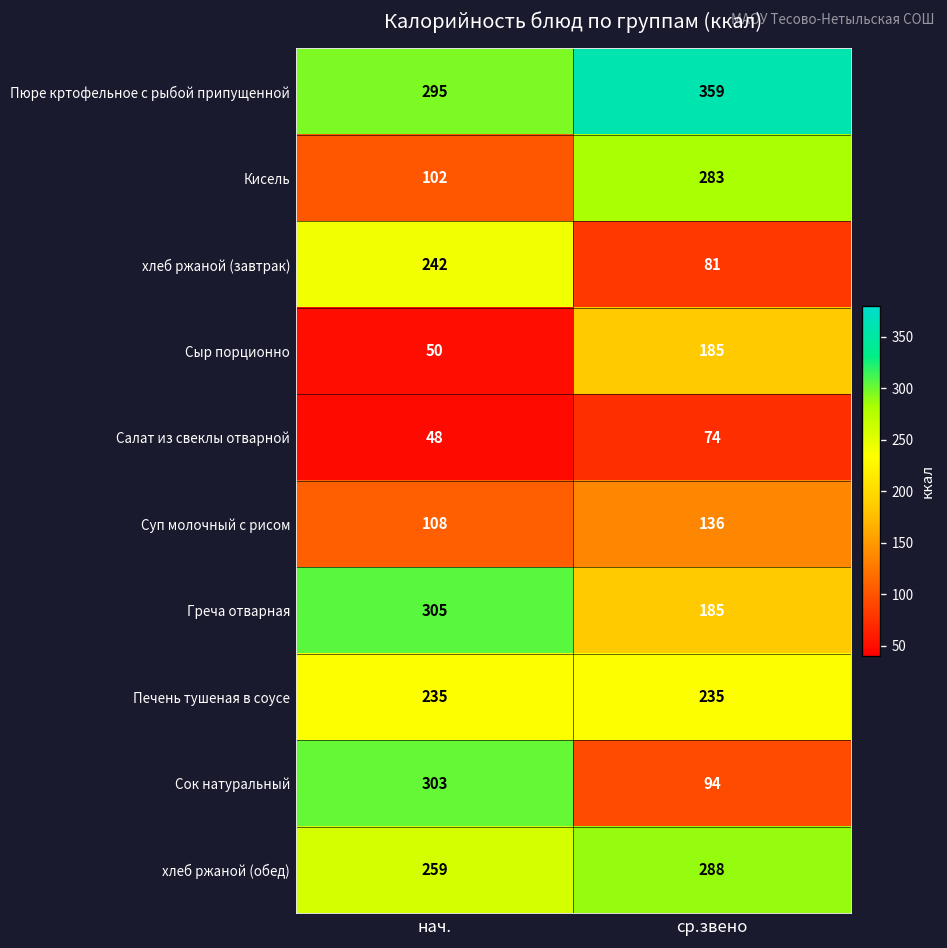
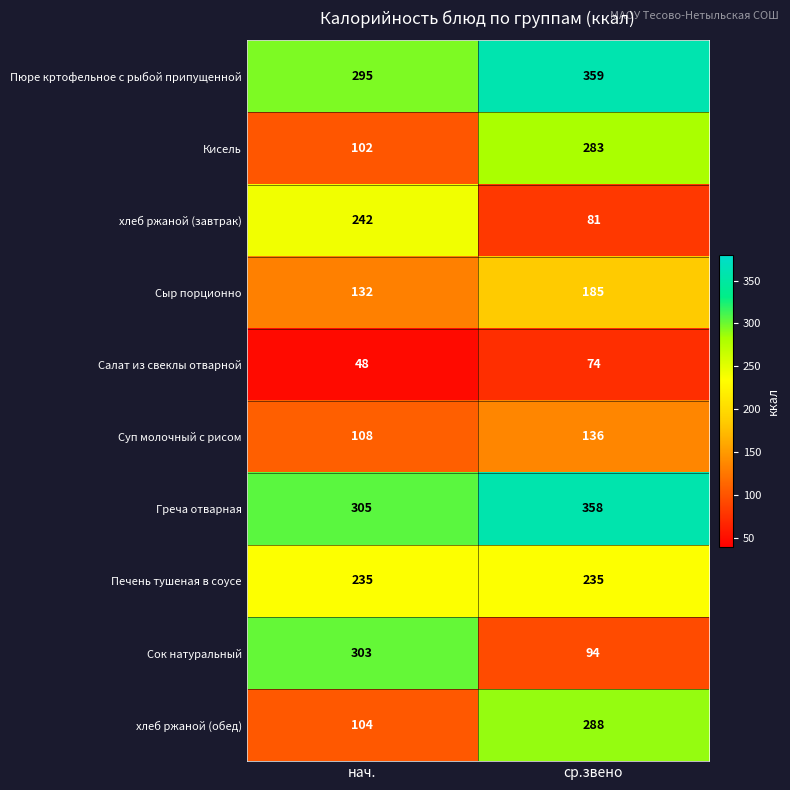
  {
    "Пюре кртофельное с рыбой припущенной": {
      "нач.": 295,
      "ср.звено": 359
    },
    "Кисель": {
      "нач.": 102,
      "ср.звено": 283
    },
    "хлеб ржаной (завтрак)": {
      "нач.": 242,
      "ср.звено": 81
    },
    "Сыр порционно": {
-     "нач.": 50,
+     "нач.": 132,
      "ср.звено": 185
    },
    "Салат из свеклы отварной": {
      "нач.": 48,
      "ср.звено": 74
    },
    "Суп молочный с рисом": {
      "нач.": 108,
      "ср.звено": 136
    },
    "Греча отварная": {
      "нач.": 305,
-     "ср.звено": 185
+     "ср.звено": 358
    },
    "Печень тушеная в соусе": {
      "нач.": 235,
      "ср.звено": 235
    },
    "Сок натуральный": {
      "нач.": 303,
      "ср.звено": 94
    },
    "хлеб ржаной (обед)": {
-     "нач.": 259,
+     "нач.": 104,
      "ср.звено": 288
    }
  }
